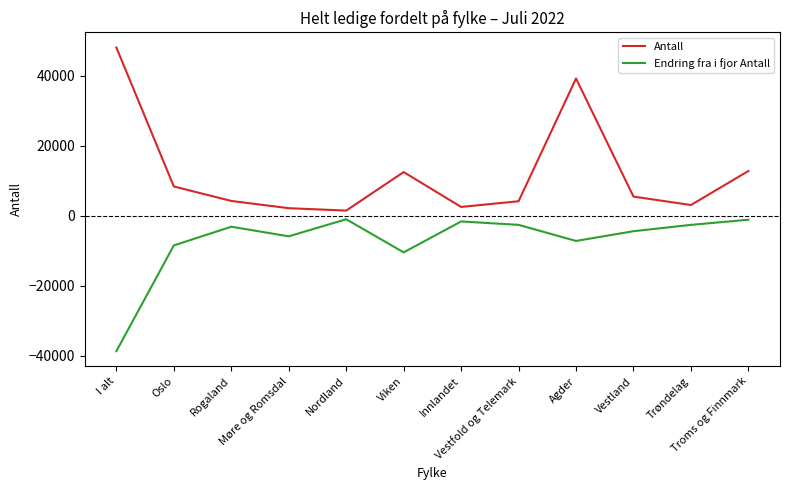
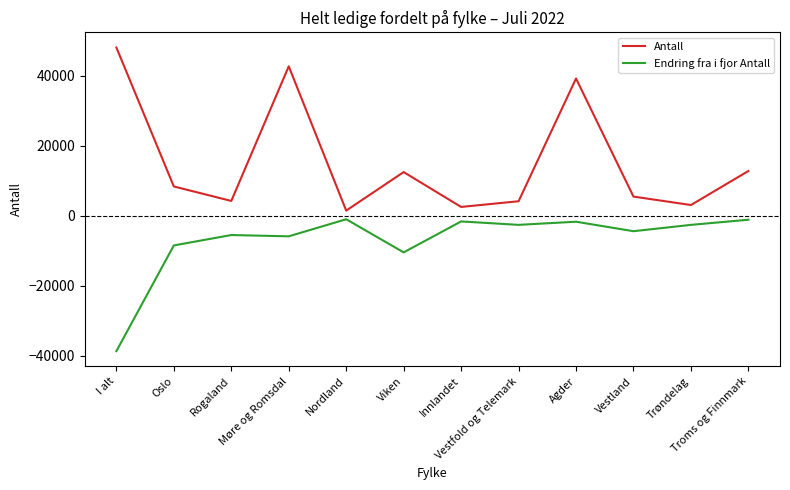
  {
    "Antall": {
      "I alt": 48000,
      "Oslo": 8000,
      "Rogaland": 4000,
-     "Møre og Romsdal": 2000,
+     "Møre og Romsdal": 43000,
      "Nordland": 1000,
      "Viken": 12000,
      "Innlandet": 3000,
      "Vestfold og Telemark": 4000,
      "Agder": 39000,
      "Vestland": 5000,
      "Trøndelag": 3000,
      "Troms og Finnmark": 13000
    },
    "Endring fra i fjor Antall": {
      "I alt": -39000,
      "Oslo": -8000,
-     "Rogaland": -3000,
+     "Rogaland": -6000,
      "Møre og Romsdal": -6000,
      "Nordland": -1000,
      "Viken": -10000,
      "Innlandet": -2000,
      "Vestfold og Telemark": -3000,
-     "Agder": -7000,
+     "Agder": -2000,
      "Vestland": -4000,
      "Trøndelag": -3000,
      "Troms og Finnmark": -1000
    }
  }
